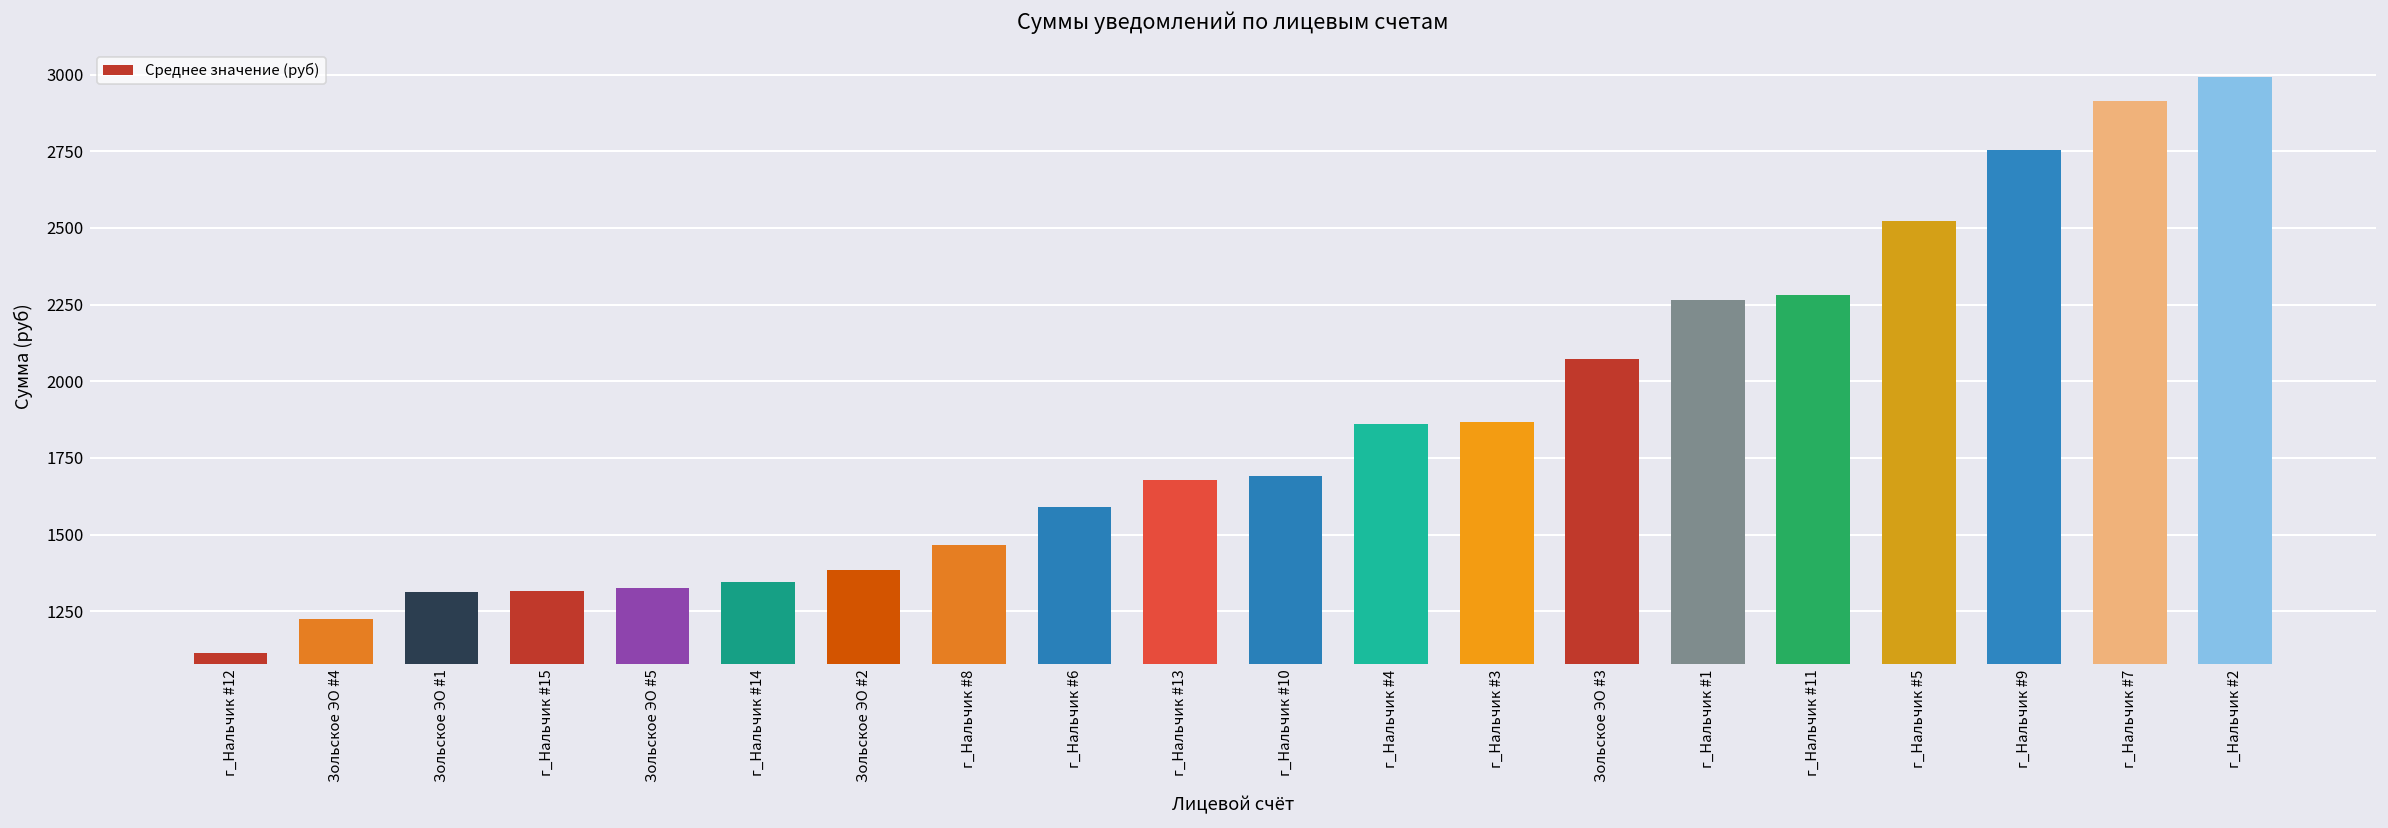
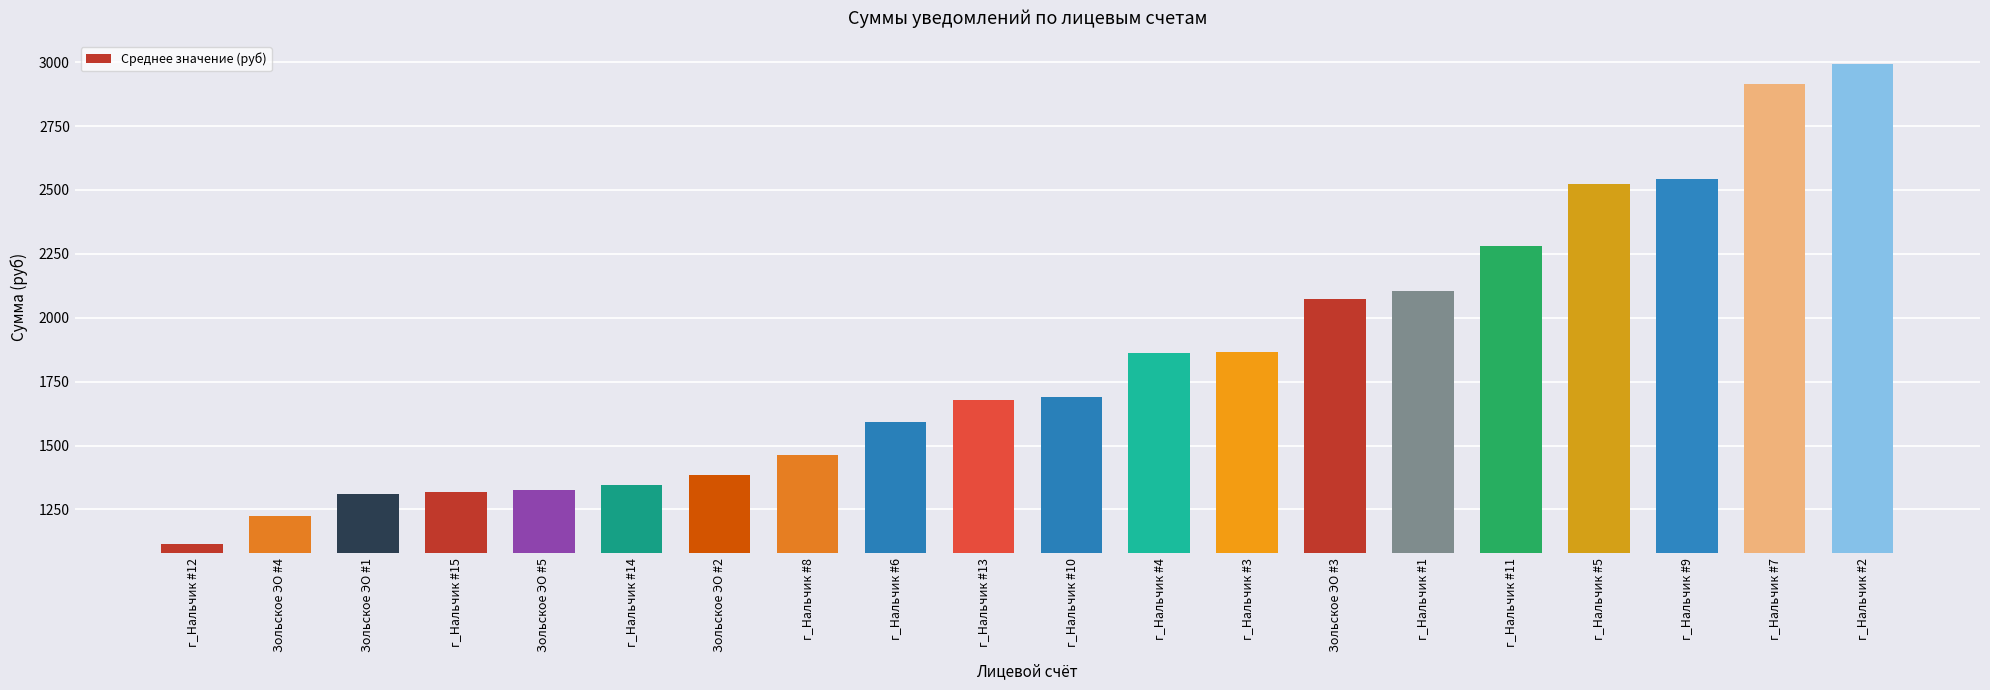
  {
    "г_Нальчик #12": 1110,
    "Зольское ЭО #4": 1220,
    "Зольское ЭО #1": 1310,
    "г_Нальчик #15": 1320,
    "Зольское ЭО #5": 1330,
    "г_Нальчик #14": 1350,
    "Зольское ЭО #2": 1380,
    "г_Нальчик #8": 1460,
    "г_Нальчик #6": 1590,
    "г_Нальчик #13": 1680,
    "г_Нальчик #10": 1690,
    "г_Нальчик #4": 1860,
    "г_Нальчик #3": 1870,
    "Зольское ЭО #3": 2070,
-   "г_Нальчик #1": 2260,
+   "г_Нальчик #1": 2110,
    "г_Нальчик #11": 2280,
    "г_Нальчик #5": 2520,
-   "г_Нальчик #9": 2750,
+   "г_Нальчик #9": 2540,
    "г_Нальчик #7": 2910,
    "г_Нальчик #2": 2990
  }
